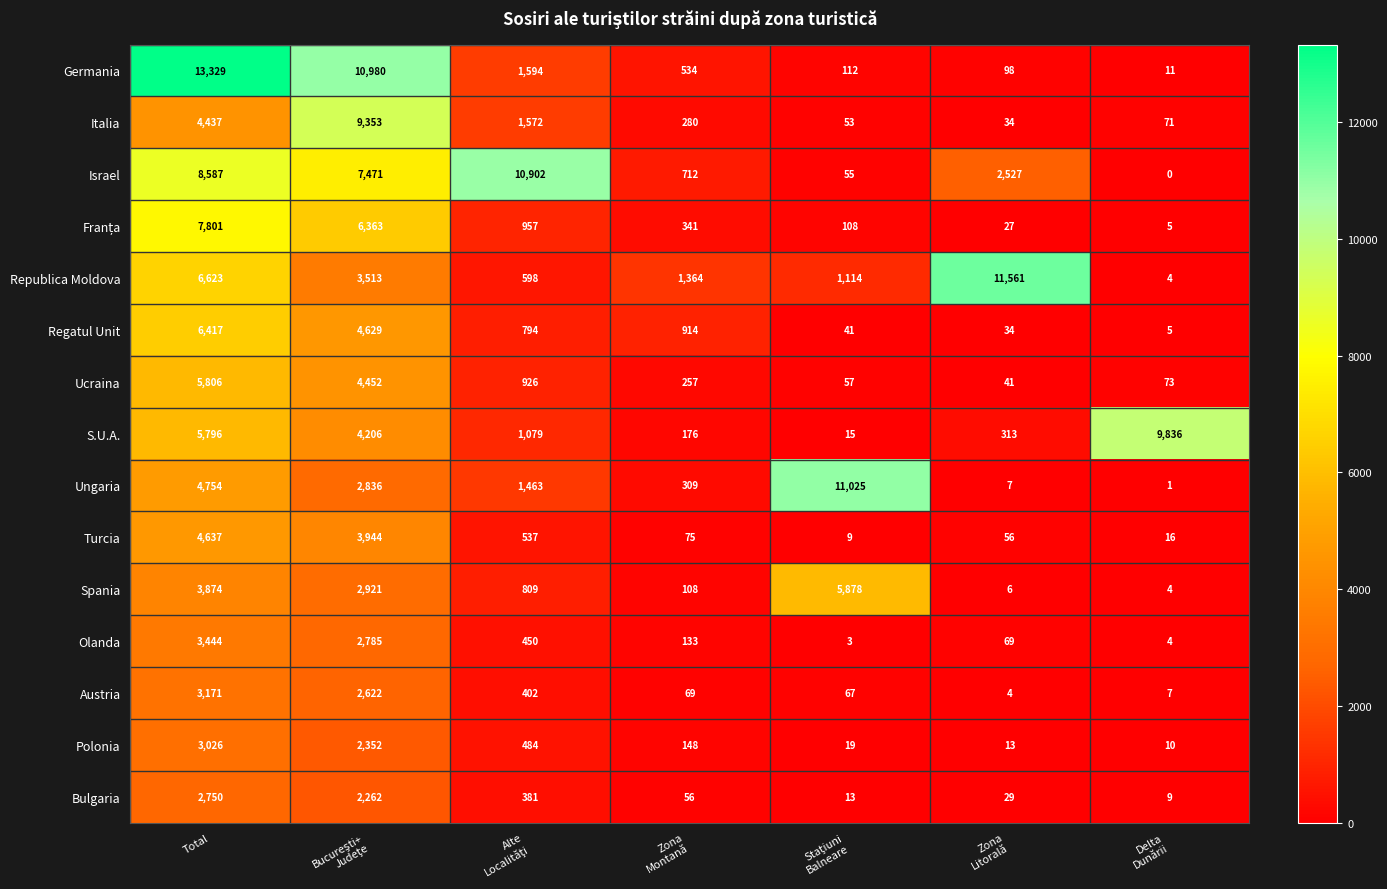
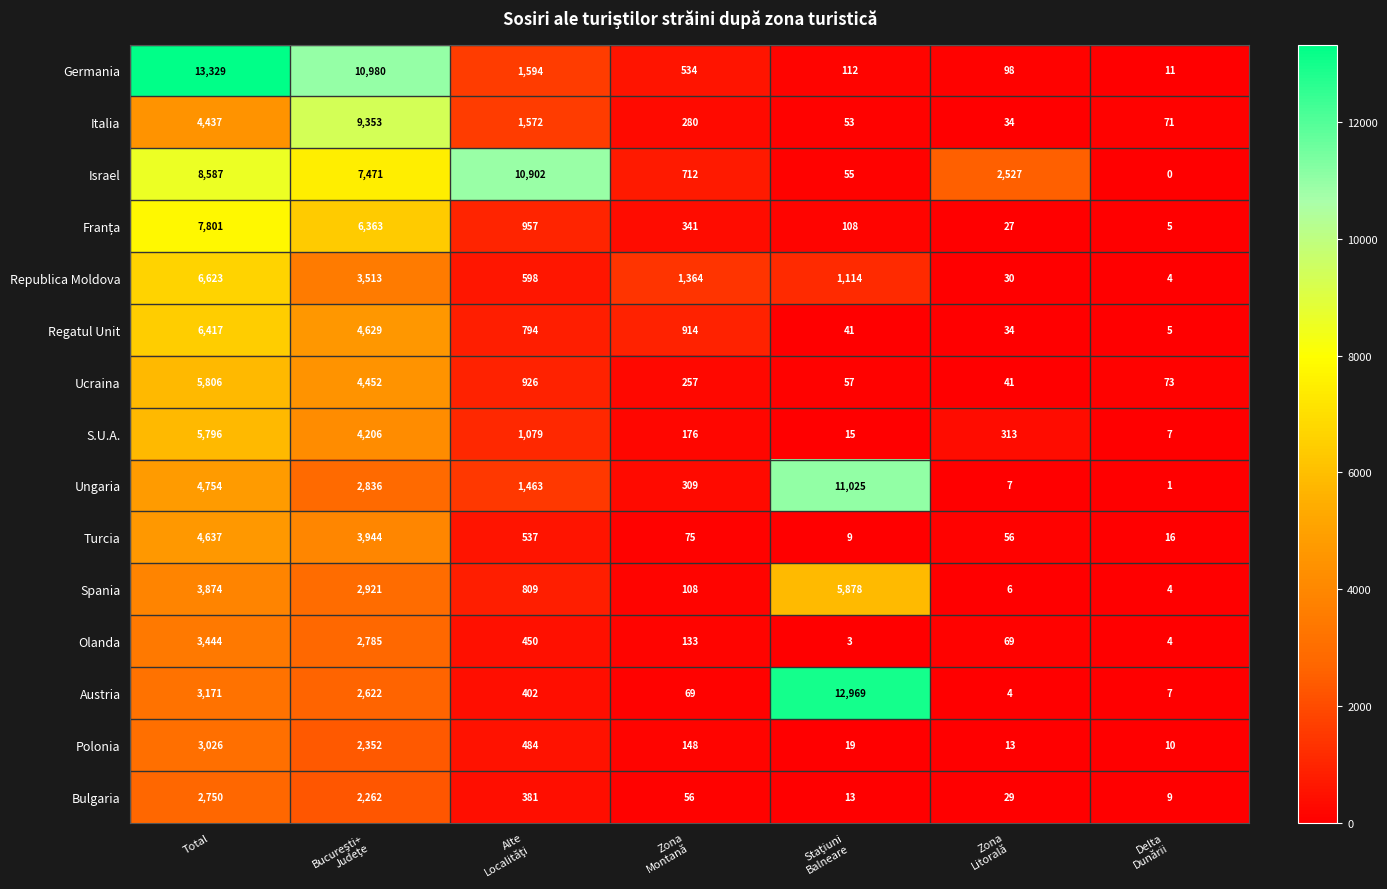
  {
    "Germania": {
      "Total": "13,329",
      "Bucureşti+ Judeţe": "10,980",
      "Alte Localităţi": "1,594",
      "Zona Montană": "534",
      "Staţiuni Balneare": "112",
      "Zona Litorală": "98",
      "Delta Dunării": "11"
    },
    "Italia": {
      "Total": "4,437",
      "Bucureşti+ Judeţe": "9,353",
      "Alte Localităţi": "1,572",
      "Zona Montană": "280",
      "Staţiuni Balneare": "53",
      "Zona Litorală": "34",
      "Delta Dunării": "71"
    },
    "Israel": {
      "Total": "8,587",
      "Bucureşti+ Judeţe": "7,471",
      "Alte Localităţi": "10,902",
      "Zona Montană": "712",
      "Staţiuni Balneare": "55",
      "Zona Litorală": "2,527",
      "Delta Dunării": "0"
    },
    "Franța": {
      "Total": "7,801",
      "Bucureşti+ Judeţe": "6,363",
      "Alte Localităţi": "957",
      "Zona Montană": "341",
      "Staţiuni Balneare": "108",
      "Zona Litorală": "27",
      "Delta Dunării": "5"
    },
    "Republica Moldova": {
      "Total": "6,623",
      "Bucureşti+ Judeţe": "3,513",
      "Alte Localităţi": "598",
      "Zona Montană": "1,364",
      "Staţiuni Balneare": "1,114",
-     "Zona Litorală": "11,561",
+     "Zona Litorală": "30",
      "Delta Dunării": "4"
    },
    "Regatul Unit": {
      "Total": "6,417",
      "Bucureşti+ Judeţe": "4,629",
      "Alte Localităţi": "794",
      "Zona Montană": "914",
      "Staţiuni Balneare": "41",
      "Zona Litorală": "34",
      "Delta Dunării": "5"
    },
    "Ucraina": {
      "Total": "5,806",
      "Bucureşti+ Judeţe": "4,452",
      "Alte Localităţi": "926",
      "Zona Montană": "257",
      "Staţiuni Balneare": "57",
      "Zona Litorală": "41",
      "Delta Dunării": "73"
    },
    "S.U.A.": {
      "Total": "5,796",
      "Bucureşti+ Judeţe": "4,206",
      "Alte Localităţi": "1,079",
      "Zona Montană": "176",
      "Staţiuni Balneare": "15",
      "Zona Litorală": "313",
-     "Delta Dunării": "9,836"
+     "Delta Dunării": "7"
    },
    "Ungaria": {
      "Total": "4,754",
      "Bucureşti+ Judeţe": "2,836",
      "Alte Localităţi": "1,463",
      "Zona Montană": "309",
      "Staţiuni Balneare": "11,025",
      "Zona Litorală": "7",
      "Delta Dunării": "1"
    },
    "Turcia": {
      "Total": "4,637",
      "Bucureşti+ Judeţe": "3,944",
      "Alte Localităţi": "537",
      "Zona Montană": "75",
      "Staţiuni Balneare": "9",
      "Zona Litorală": "56",
      "Delta Dunării": "16"
    },
    "Spania": {
      "Total": "3,874",
      "Bucureşti+ Judeţe": "2,921",
      "Alte Localităţi": "809",
      "Zona Montană": "108",
      "Staţiuni Balneare": "5,878",
      "Zona Litorală": "6",
      "Delta Dunării": "4"
    },
    "Olanda": {
      "Total": "3,444",
      "Bucureşti+ Judeţe": "2,785",
      "Alte Localităţi": "450",
      "Zona Montană": "133",
      "Staţiuni Balneare": "3",
      "Zona Litorală": "69",
      "Delta Dunării": "4"
    },
    "Austria": {
      "Total": "3,171",
      "Bucureşti+ Judeţe": "2,622",
      "Alte Localităţi": "402",
      "Zona Montană": "69",
-     "Staţiuni Balneare": "67",
+     "Staţiuni Balneare": "12,969",
      "Zona Litorală": "4",
      "Delta Dunării": "7"
    },
    "Polonia": {
      "Total": "3,026",
      "Bucureşti+ Judeţe": "2,352",
      "Alte Localităţi": "484",
      "Zona Montană": "148",
      "Staţiuni Balneare": "19",
      "Zona Litorală": "13",
      "Delta Dunării": "10"
    },
    "Bulgaria": {
      "Total": "2,750",
      "Bucureşti+ Judeţe": "2,262",
      "Alte Localităţi": "381",
      "Zona Montană": "56",
      "Staţiuni Balneare": "13",
      "Zona Litorală": "29",
      "Delta Dunării": "9"
    }
  }
